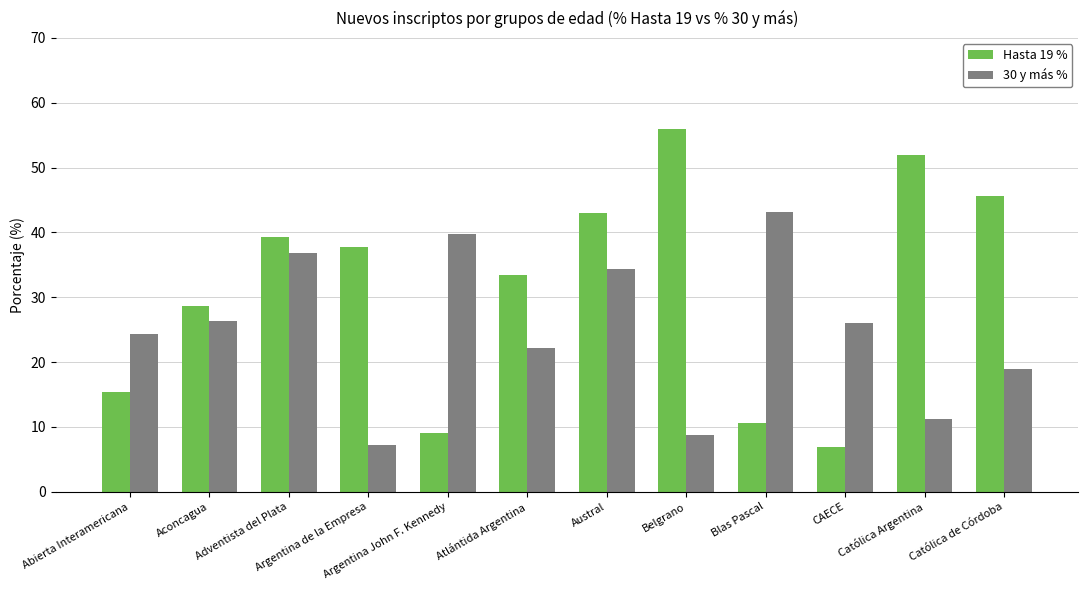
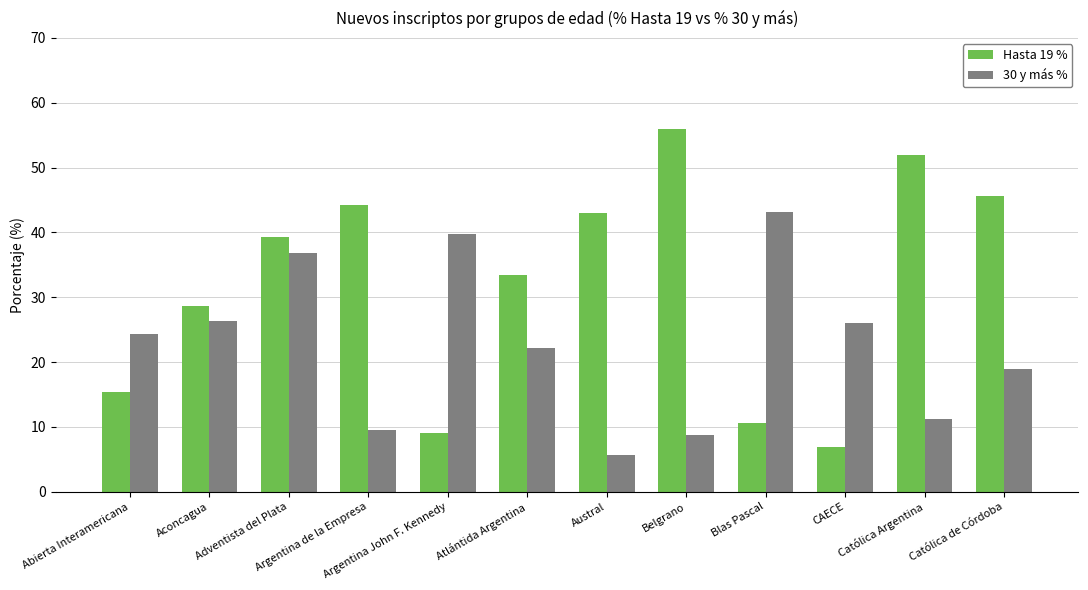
  {
    "Hasta 19 %": {
      "Abierta Interamericana": 15,
      "Aconcagua": 29,
      "Adventista del Plata": 39,
-     "Argentina de la Empresa": 38,
+     "Argentina de la Empresa": 44,
      "Argentina John F. Kennedy": 9,
      "Atlántida Argentina": 33,
      "Austral": 43,
      "Belgrano": 56,
      "Blas Pascal": 11,
      "CAECE": 7,
      "Católica Argentina": 52,
      "Católica de Córdoba": 46
    },
    "30 y más %": {
      "Abierta Interamericana": 24,
      "Aconcagua": 26,
      "Adventista del Plata": 37,
-     "Argentina de la Empresa": 7,
+     "Argentina de la Empresa": 9,
      "Argentina John F. Kennedy": 40,
      "Atlántida Argentina": 22,
-     "Austral": 34,
+     "Austral": 6,
      "Belgrano": 9,
      "Blas Pascal": 43,
      "CAECE": 26,
      "Católica Argentina": 11,
      "Católica de Córdoba": 19
    }
  }
